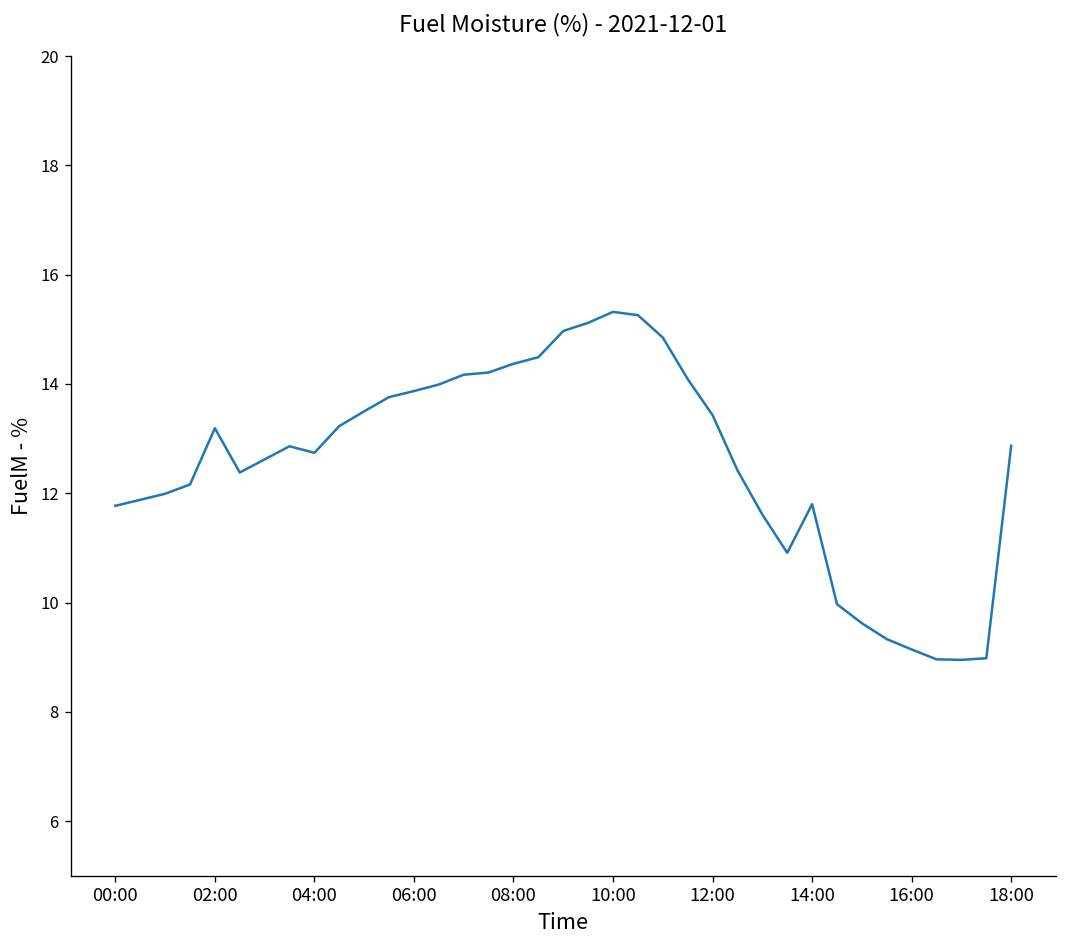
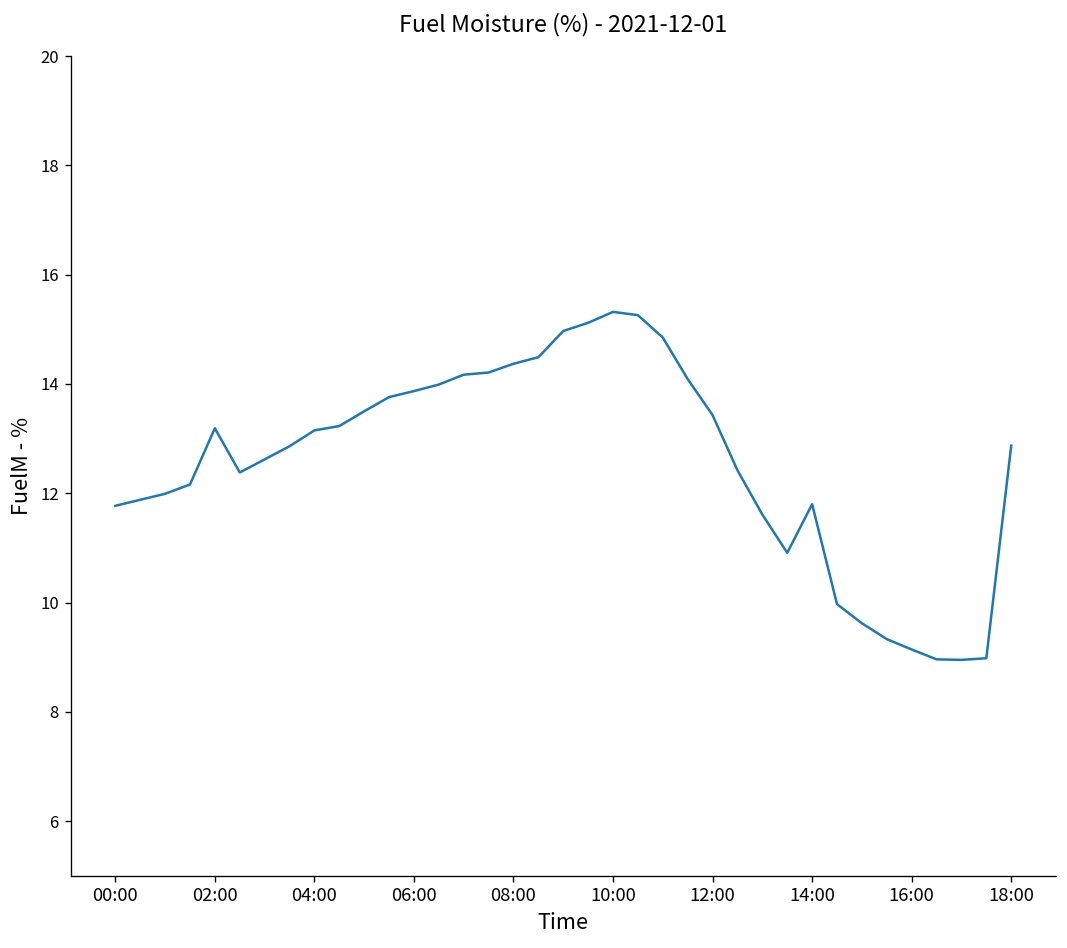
  {
    "00:00": 11.8,
    "02:00": 13.2,
-   "04:00": 12.7,
+   "04:00": 13.2,
    "06:00": 13.9,
    "08:00": 14.4,
    "10:00": 15.3,
    "12:00": 13.4,
    "14:00": 11.8,
    "16:00": 9.1,
    "18:00": 12.9
  }
